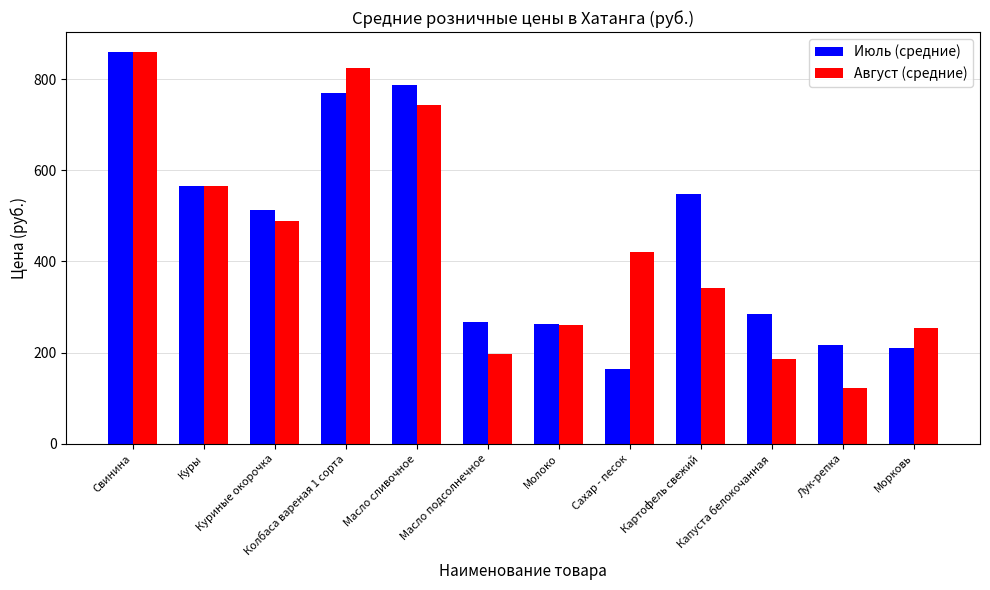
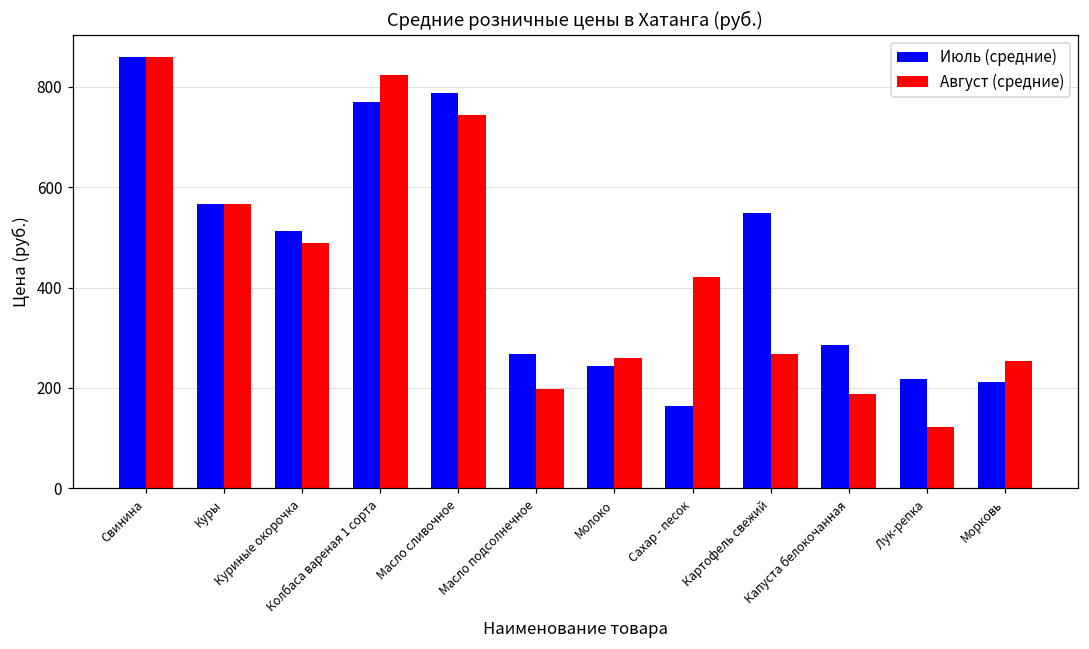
  {
    "Июль (средние)": {
      "Свинина": 860,
      "Куры": 570,
      "Куриные окорочка": 510,
      "Колбаса вареная 1 сорта": 770,
      "Масло сливочное": 790,
      "Масло подсолнечное": 270,
-     "Молоко": 260,
+     "Молоко": 240,
      "Сахар - песок": 160,
      "Картофель свежий": 550,
      "Капуста белокочанная": 290,
      "Лук-репка": 220,
      "Морковь": 210
    },
    "Август (средние)": {
      "Свинина": 860,
      "Куры": 570,
      "Куриные окорочка": 490,
      "Колбаса вареная 1 сорта": 820,
      "Масло сливочное": 740,
      "Масло подсолнечное": 200,
      "Молоко": 260,
      "Сахар - песок": 420,
-     "Картофель свежий": 340,
+     "Картофель свежий": 270,
      "Капуста белокочанная": 190,
      "Лук-репка": 120,
      "Морковь": 250
    }
  }
